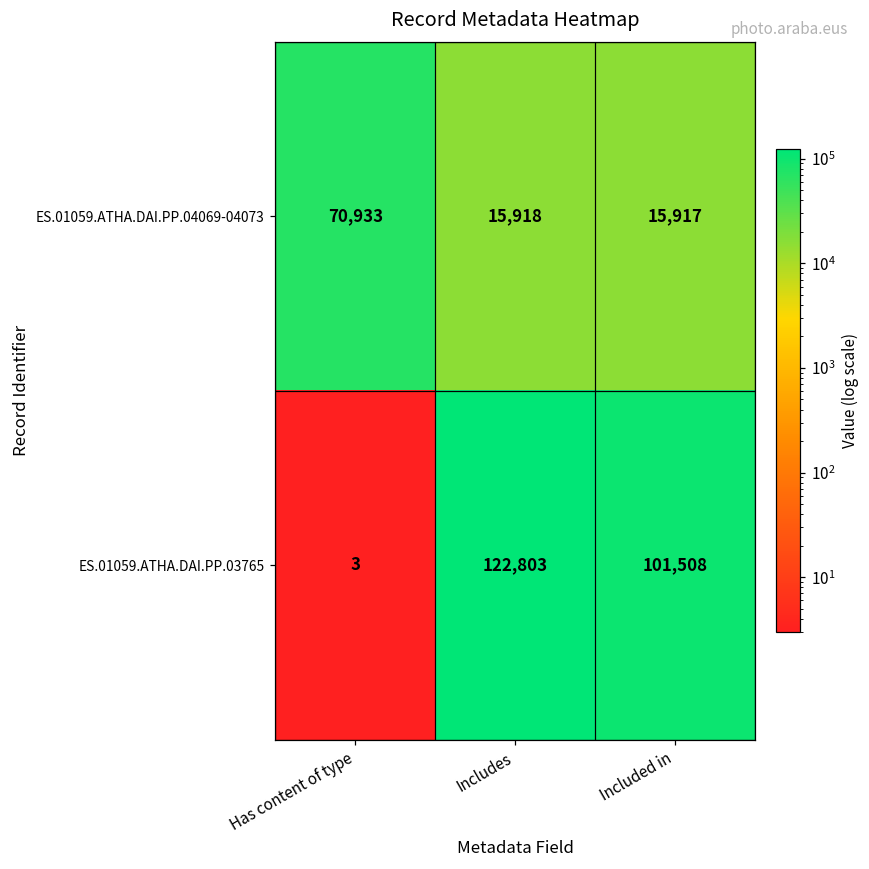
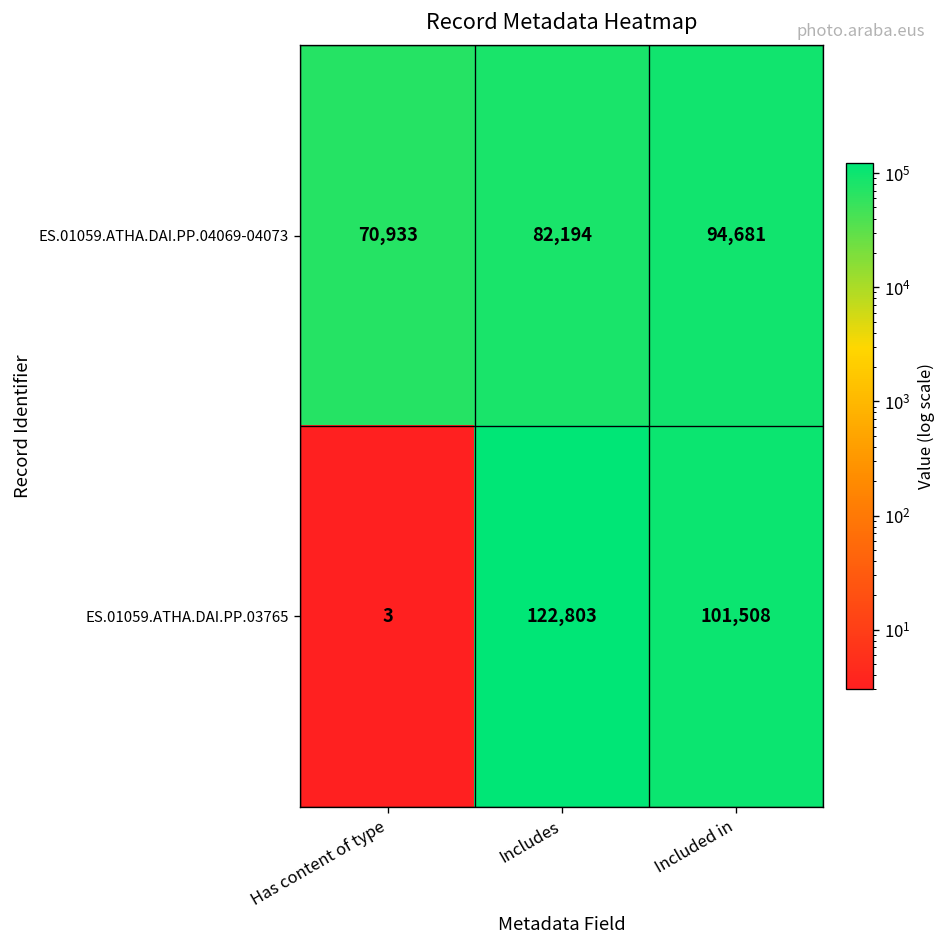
  {
    "ES.01059.ATHA.DAI.PP.04069-04073": {
      "Has content of type": "70,933",
-     "Includes": "15,918",
-     "Included in": "15,917"
+     "Includes": "82,194",
+     "Included in": "94,681"
    },
    "ES.01059.ATHA.DAI.PP.03765": {
      "Has content of type": "3",
      "Includes": "122,803",
      "Included in": "101,508"
    }
  }
